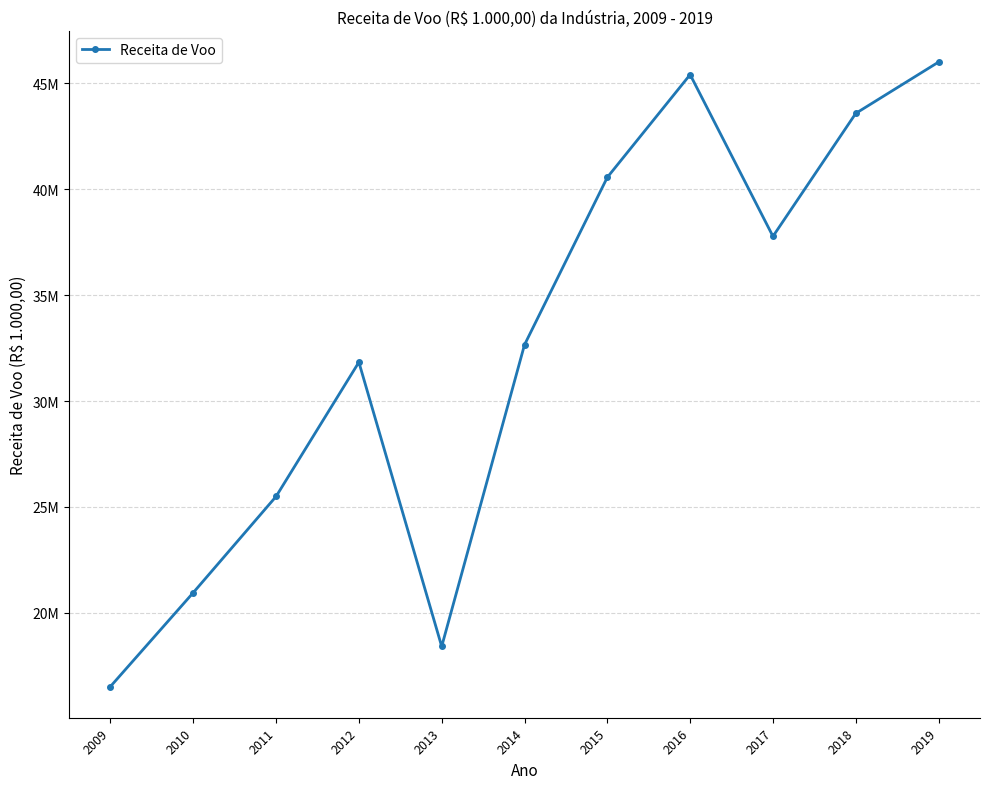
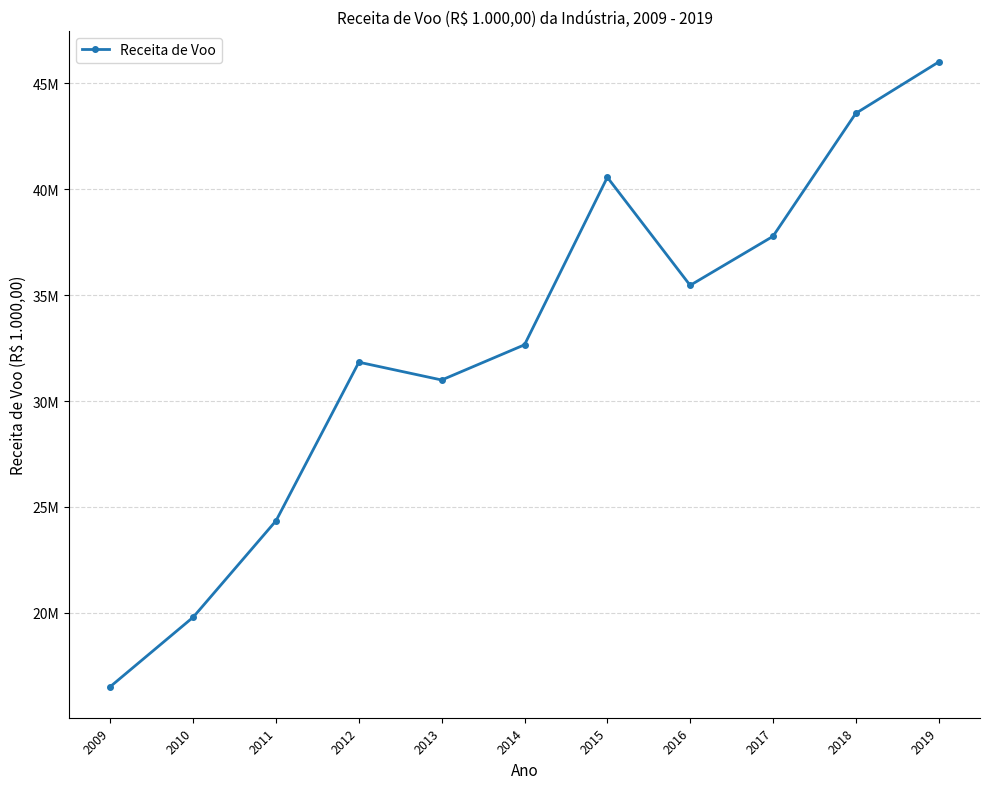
  {
    "2009": 16500000,
-   "2010": 21000000,
-   "2011": 25500000,
+   "2010": 19800000,
+   "2011": 24400000,
    "2012": 31800000,
-   "2013": 18400000,
+   "2013": 31000000,
    "2014": 32700000,
    "2015": 40600000,
-   "2016": 45400000,
+   "2016": 35500000,
    "2017": 37800000,
    "2018": 43600000,
    "2019": 46000000
  }
